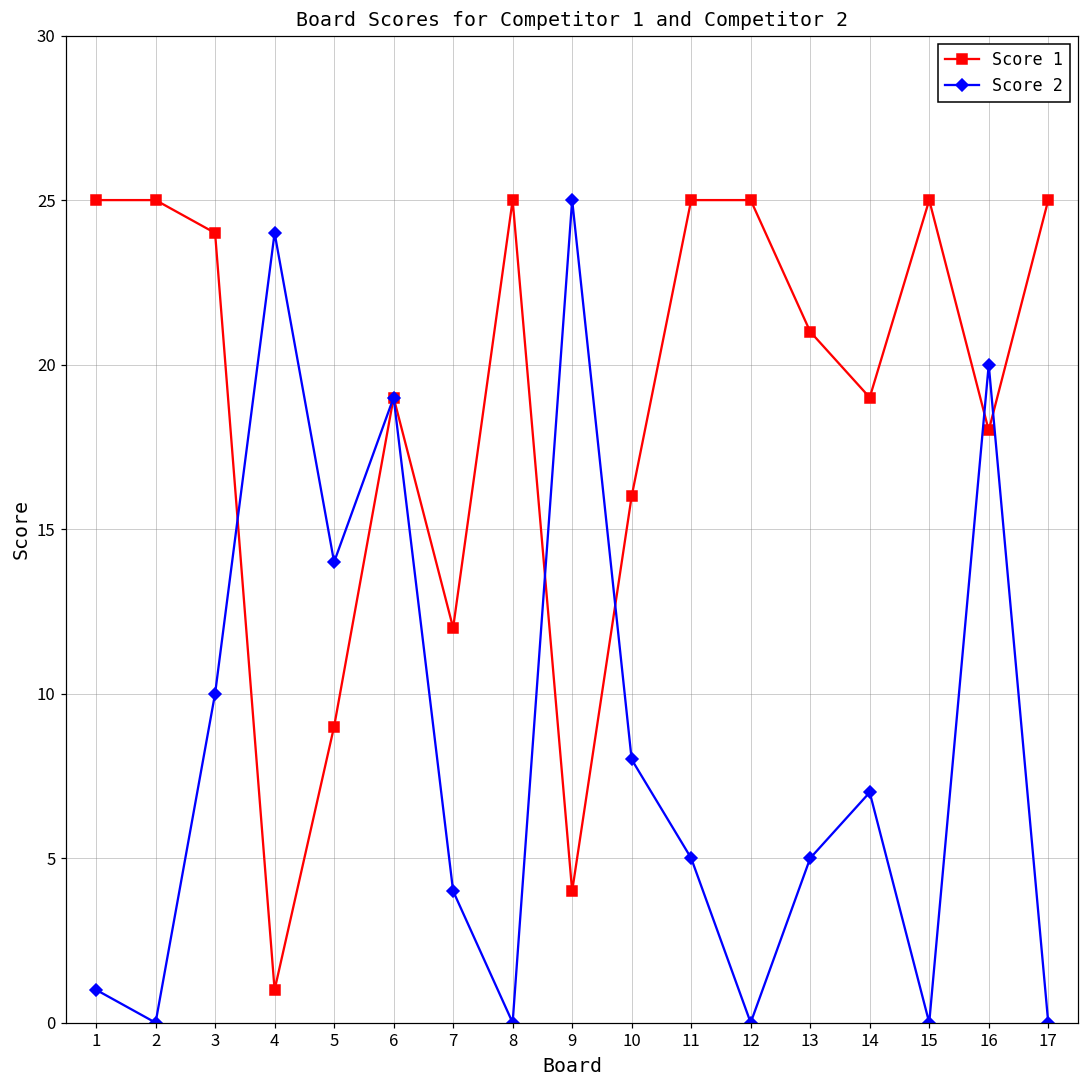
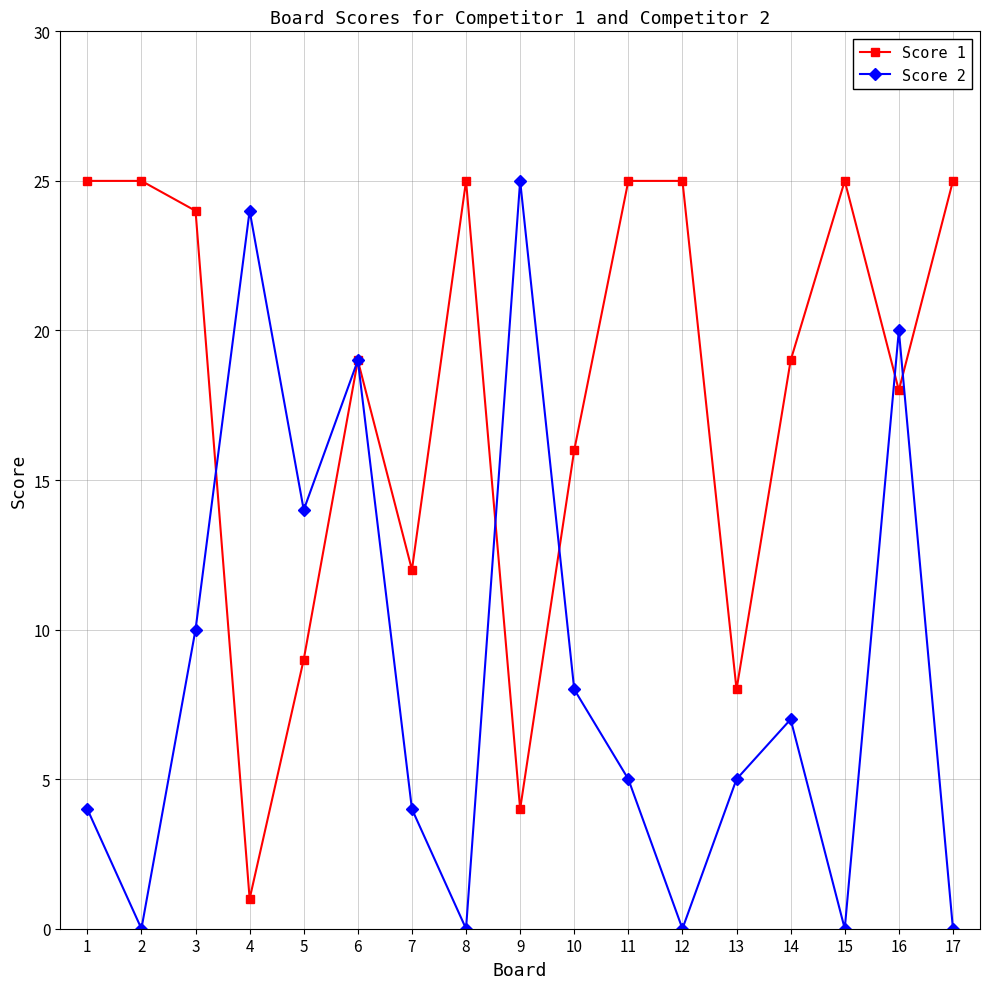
  {
    "Score 1": {
      "1": 25,
      "2": 25,
      "3": 24,
      "4": 1,
      "5": 9,
      "7": 12,
      "8": 25,
      "9": 4,
      "10": 16,
      "11": 25,
      "12": 25,
-     "13": 21,
+     "13": 8,
      "14": 19,
      "15": 25,
      "16": 18,
      "17": 25
    },
    "Score 2": {
-     "1": 1,
+     "1": 4,
      "2": 0,
      "3": 10,
      "4": 24,
      "5": 14,
      "7": 4,
      "8": 0,
      "9": 25,
      "10": 8,
      "11": 5,
      "12": 0,
      "13": 5,
      "14": 7,
      "15": 0,
      "16": 20,
      "17": 0
    }
  }
